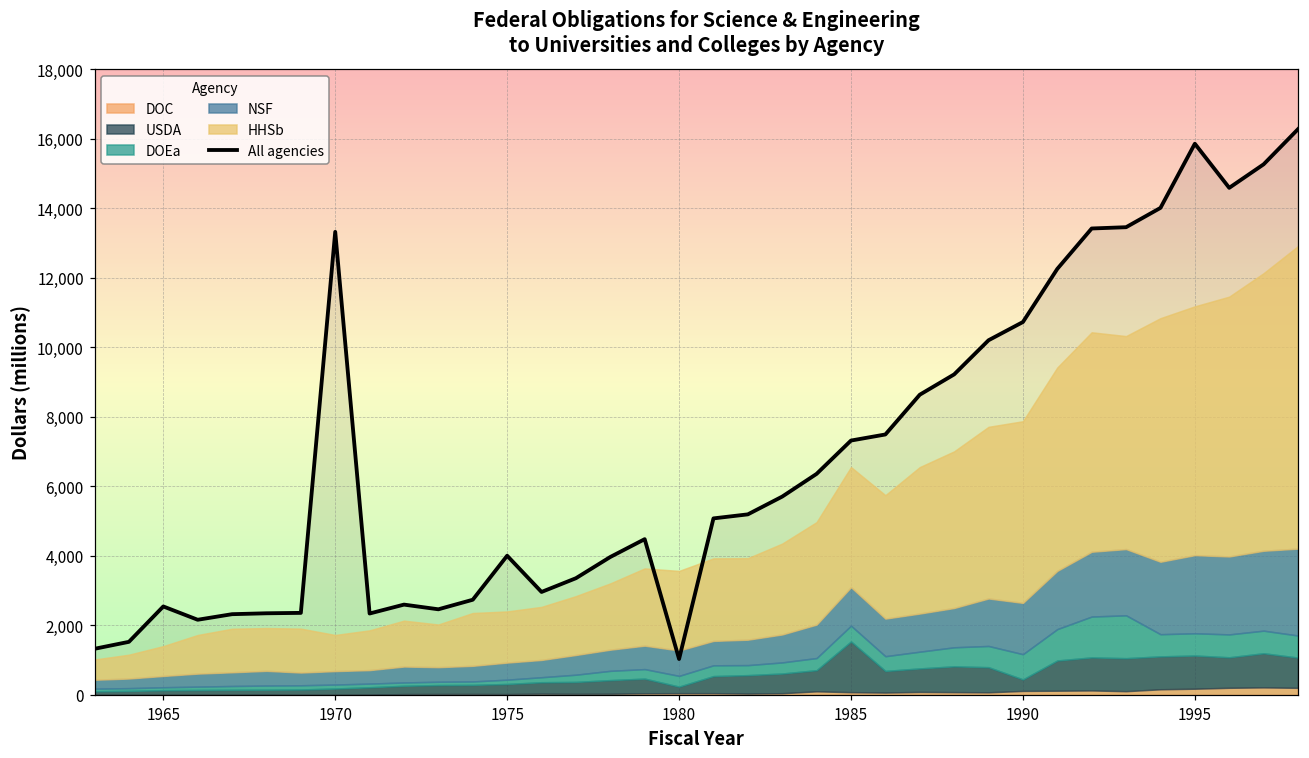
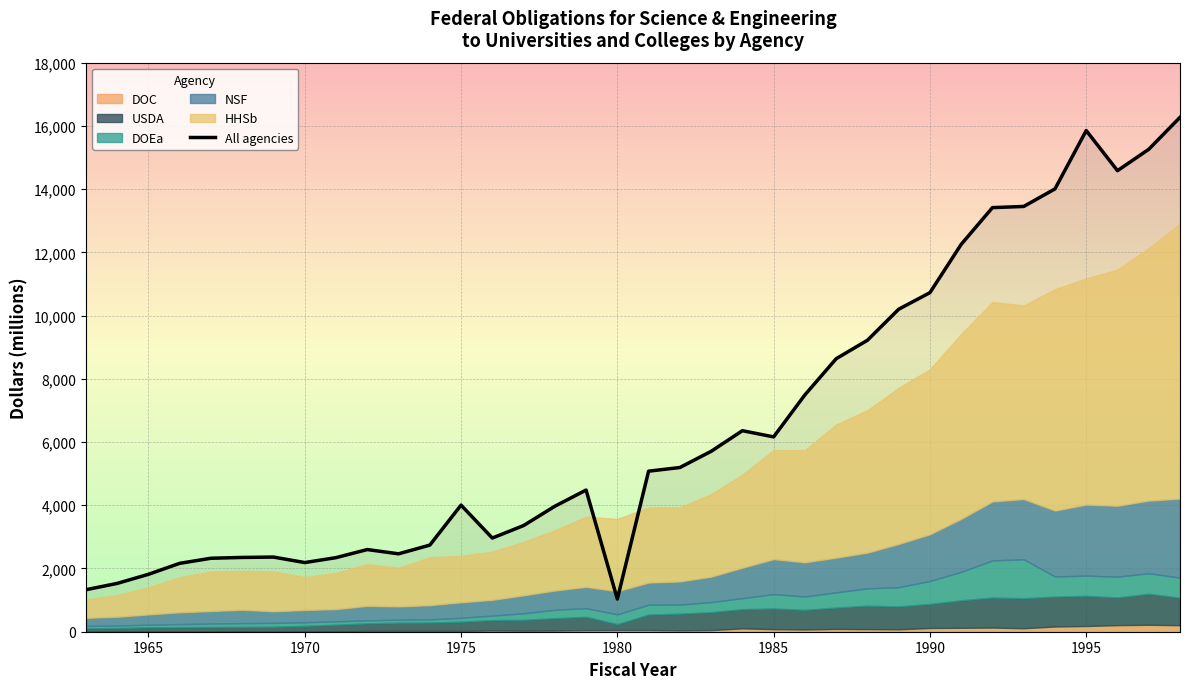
  {
    "All agencies": {
-     "1965": "2,500",
-     "1970": "13,300",
+     "1965": "1,800",
+     "1970": "2,200",
      "1975": "4,000",
      "1980": "1,000",
-     "1985": "7,300",
+     "1985": "6,200",
      "1990": "10,700",
      "1995": "15,900"
    },
    "USDA": {
      "1965": "100",
      "1970": "200",
      "1975": "300",
      "1980": "200",
-     "1985": "1,500",
-     "1990": "300",
+     "1985": "700",
+     "1990": "800",
      "1995": "1,000"
    }
  }
